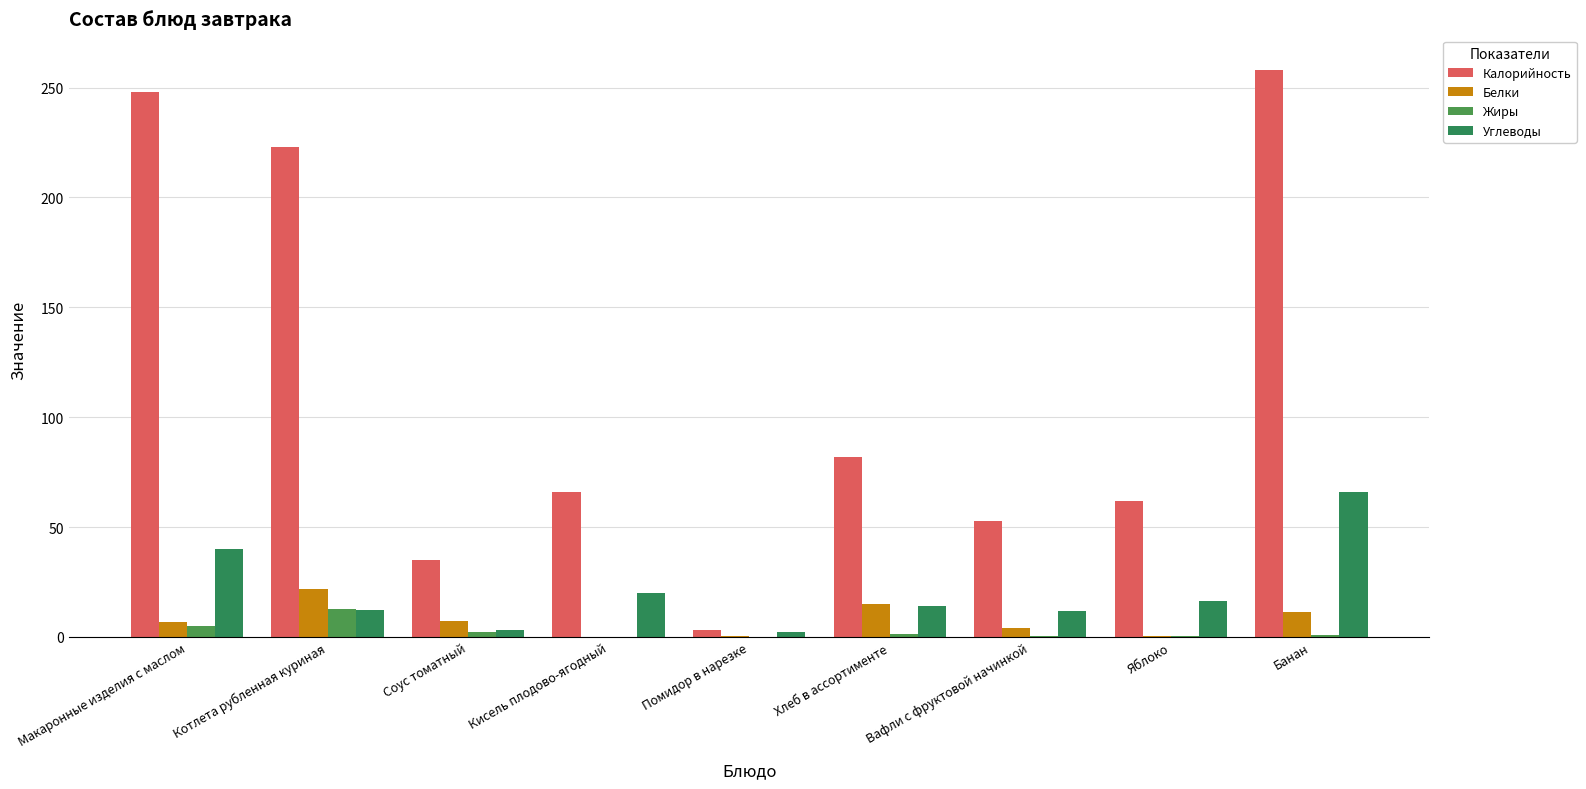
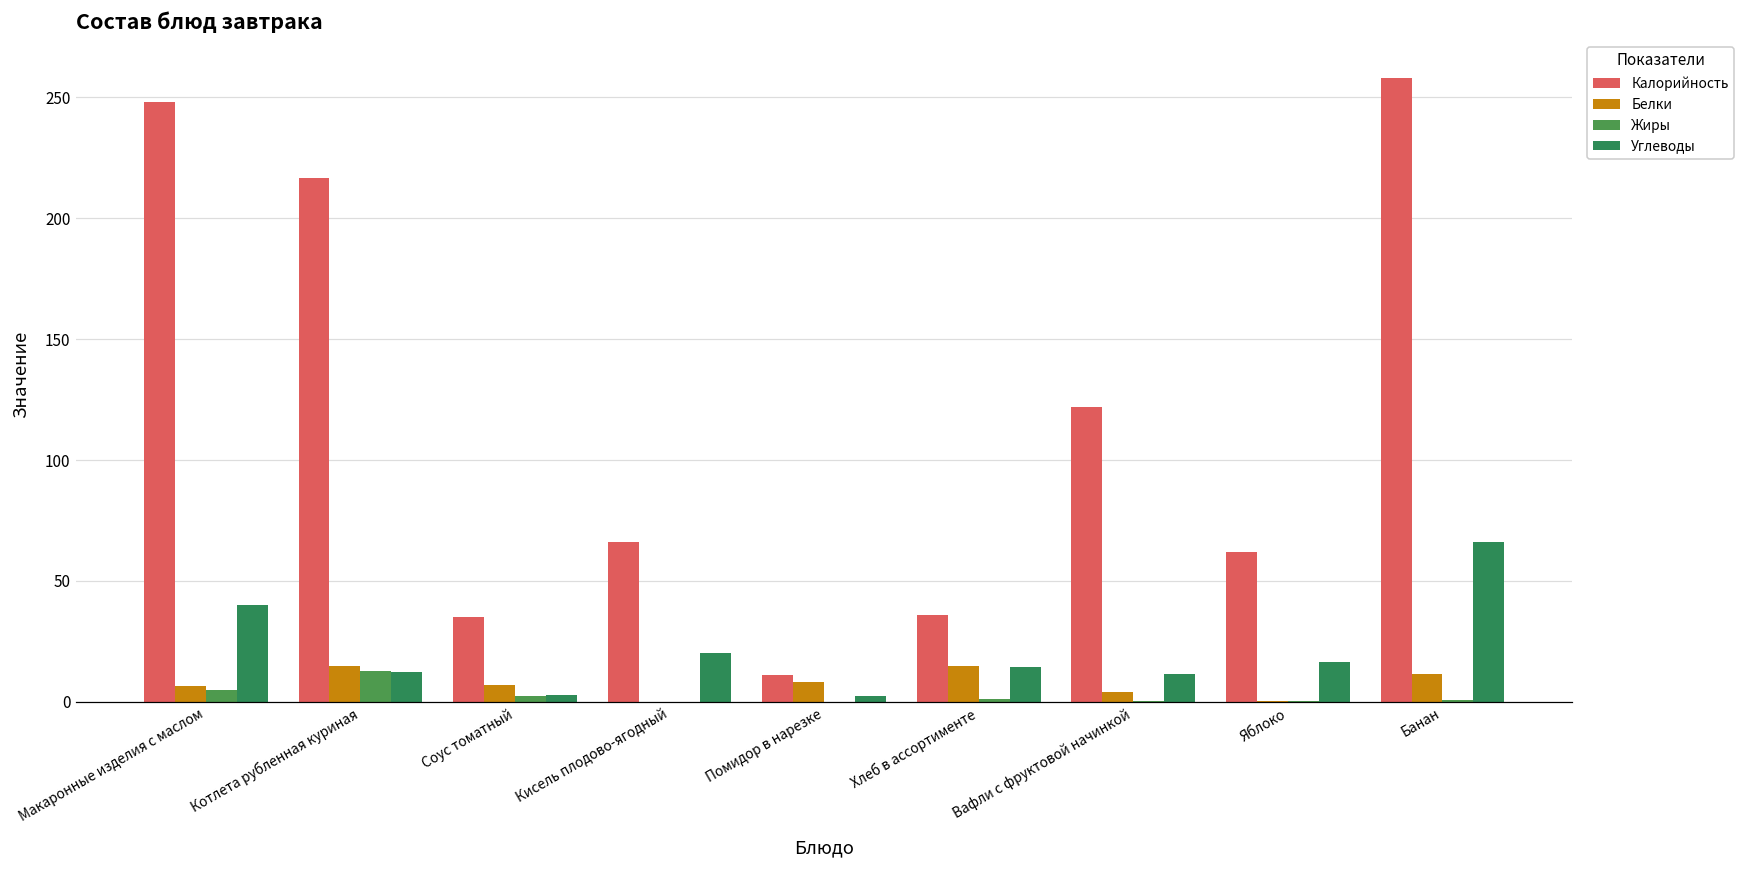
  {
    "Калорийность": {
      "Макаронные изделия с маслом": 248,
-     "Котлета рубленная куриная": 223,
+     "Котлета рубленная куриная": 217,
      "Соус томатный": 35,
      "Кисель плодово-ягодный": 66,
-     "Помидор в нарезке": 3,
-     "Хлеб в ассортименте": 82,
-     "Вафли с фруктовой начинкой": 53,
+     "Помидор в нарезке": 11,
+     "Хлеб в ассортименте": 36,
+     "Вафли с фруктовой начинкой": 122,
      "Яблоко": 62,
      "Банан": 258
    },
    "Белки": {
      "Макаронные изделия с маслом": 7,
-     "Котлета рубленная куриная": 22,
+     "Котлета рубленная куриная": 15,
      "Соус томатный": 7,
      "Кисель плодово-ягодный": 0,
-     "Помидор в нарезке": 1,
+     "Помидор в нарезке": 8,
      "Хлеб в ассортименте": 15,
      "Вафли с фруктовой начинкой": 4,
      "Банан": 12
    }
  }
